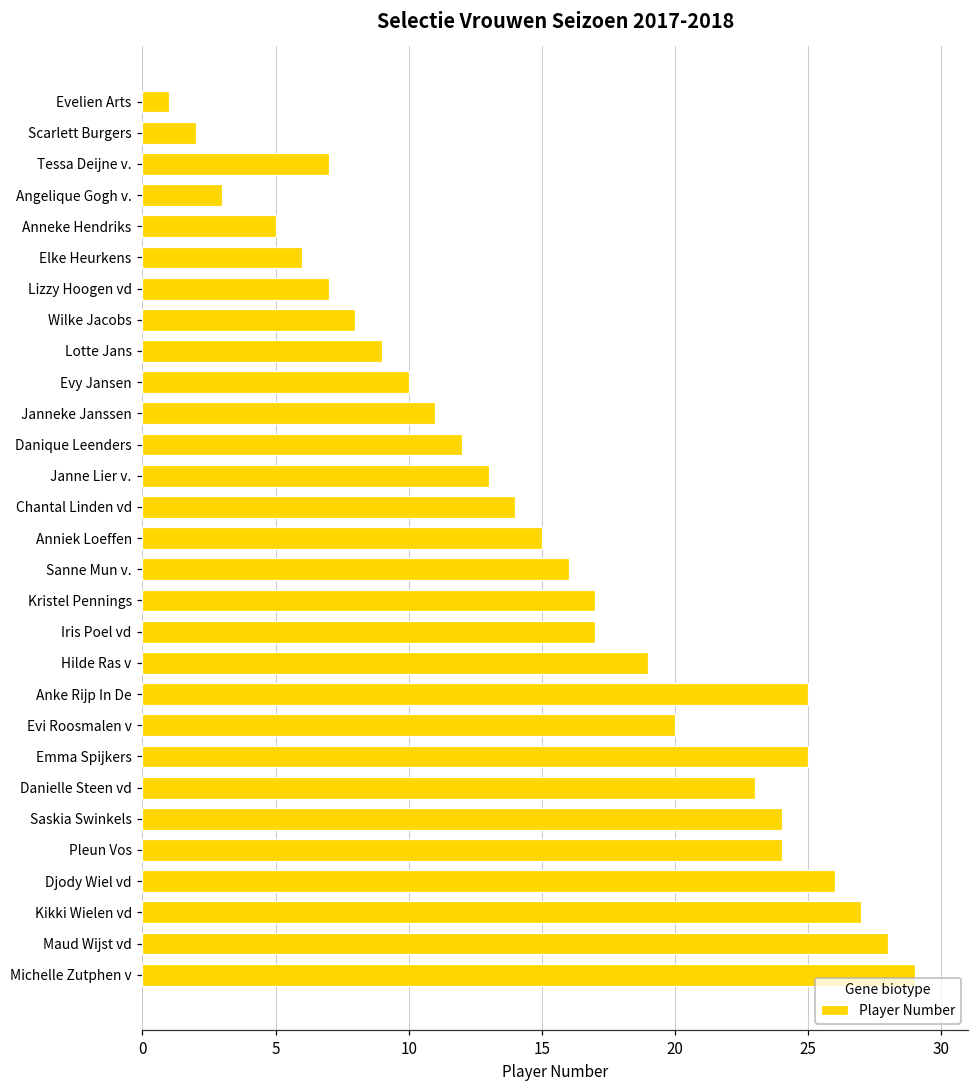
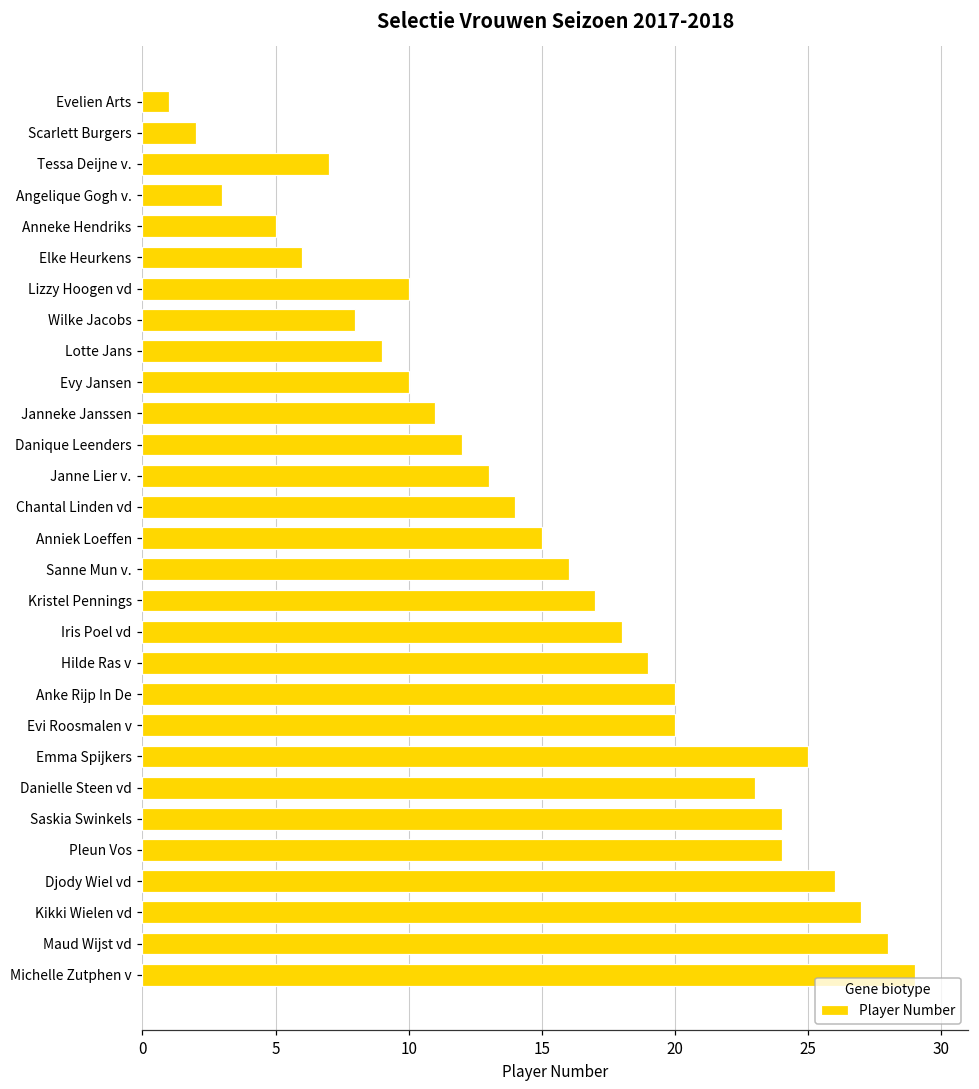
  {
    "Evelien Arts": 1,
    "Scarlett Burgers": 2,
    "Tessa Deijne v.": 7,
    "Angelique Gogh v.": 3,
    "Anneke Hendriks": 5,
    "Elke Heurkens": 6,
-   "Lizzy Hoogen vd": 7,
+   "Lizzy Hoogen vd": 10,
    "Wilke Jacobs": 8,
    "Lotte Jans": 9,
    "Evy Jansen": 10,
    "Janneke Janssen": 11,
    "Danique Leenders": 12,
    "Janne Lier v.": 13,
    "Chantal Linden vd": 14,
    "Anniek Loeffen": 15,
    "Sanne Mun v.": 16,
    "Kristel Pennings": 17,
-   "Iris Poel vd": 17,
+   "Iris Poel vd": 18,
    "Hilde Ras v": 19,
-   "Anke Rijp In De": 25,
+   "Anke Rijp In De": 20,
    "Evi Roosmalen v": 20,
    "Emma Spijkers": 25,
    "Danielle Steen vd": 23,
    "Saskia Swinkels": 24,
    "Pleun Vos": 24,
    "Djody Wiel vd": 26,
    "Kikki Wielen vd": 27,
    "Maud Wijst vd": 28,
    "Michelle Zutphen v": 29
  }
